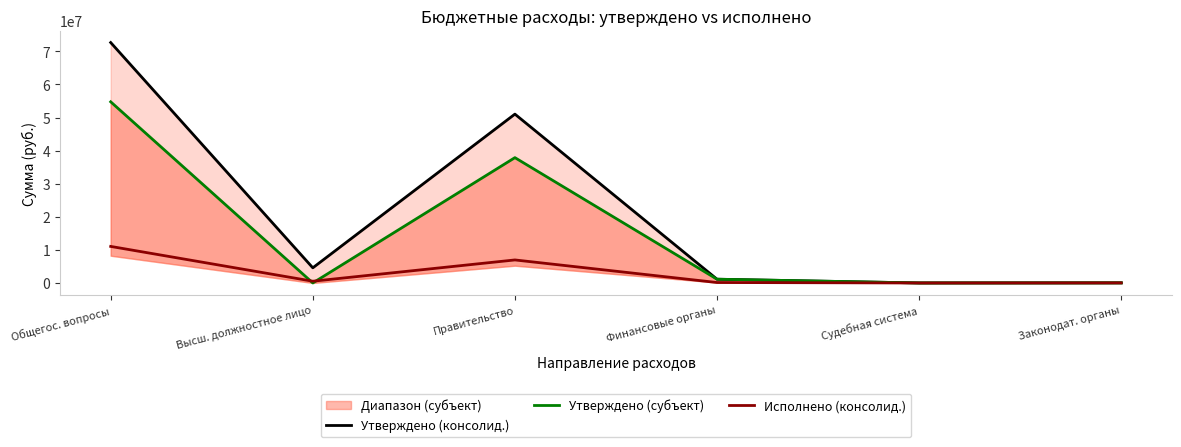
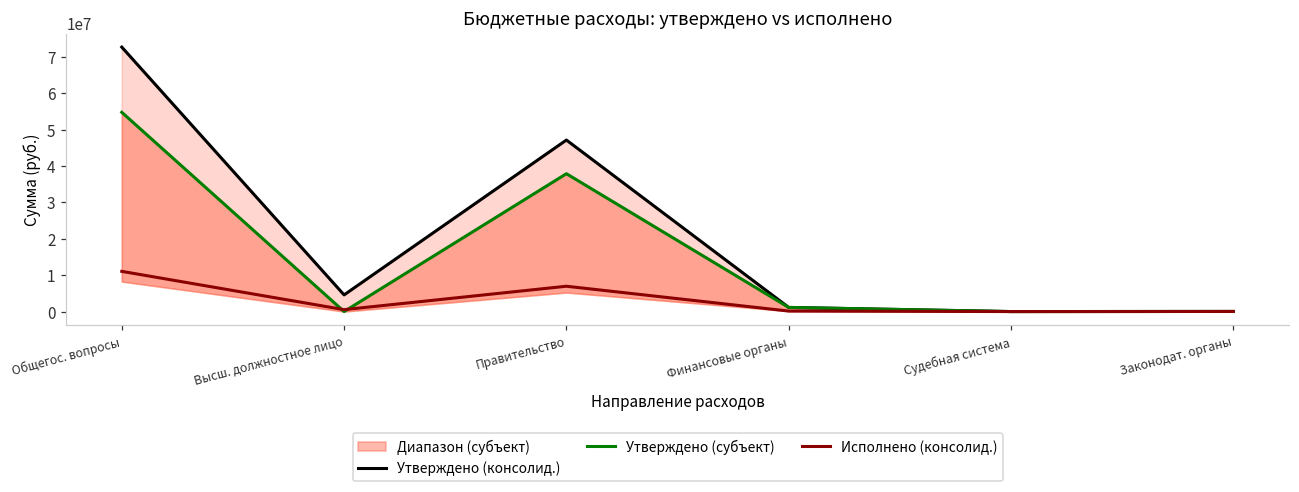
  {
    "Утверждено (консолид.)": {
      "Общегос. вопросы": 73000000,
      "Высш. должностное лицо": 5000000,
-     "Правительство": 51000000
+     "Правительство": 47000000
    },
    "Диапазон (субъект)": {
      "Общегос. вопросы": 55000000,
      "Правительство": 38000000
    },
    "Исполнено (консолид.)": {
      "Общегос. вопросы": 11000000,
      "Правительство": 7000000,
      "Финансовые органы": 0
    }
  }
